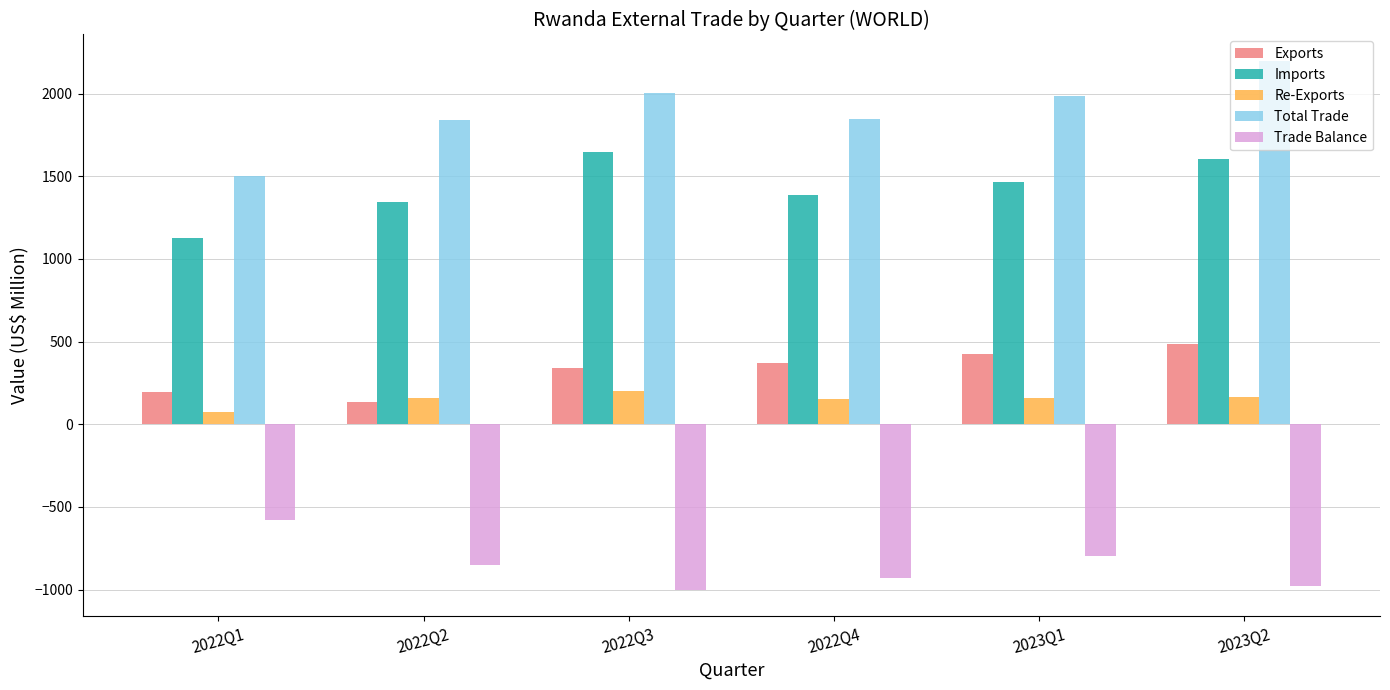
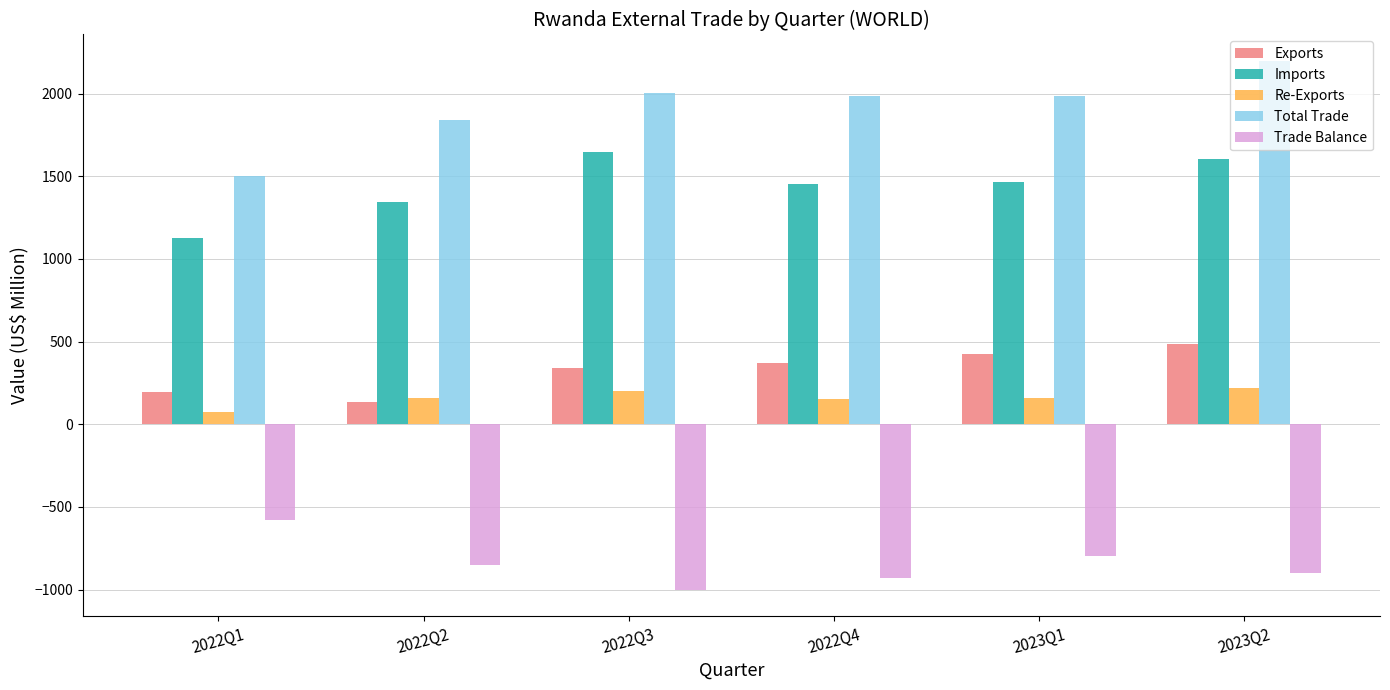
  {
    "Exports": {
      "2022Q1": 200,
      "2022Q2": 130,
      "2022Q3": 340,
      "2022Q4": 370,
      "2023Q1": 420,
      "2023Q2": 480
    },
    "Imports": {
      "2022Q1": 1130,
      "2022Q2": 1350,
      "2022Q3": 1650,
-     "2022Q4": 1390,
+     "2022Q4": 1460,
      "2023Q1": 1470,
      "2023Q2": 1610
    },
    "Re-Exports": {
      "2022Q1": 70,
      "2022Q2": 160,
      "2022Q3": 200,
      "2022Q4": 150,
      "2023Q1": 160,
-     "2023Q2": 160
+     "2023Q2": 220
    },
    "Total Trade": {
      "2022Q1": 1500,
      "2022Q2": 1840,
      "2022Q3": 2010,
-     "2022Q4": 1840,
+     "2022Q4": 1980,
      "2023Q1": 1980
    },
    "Trade Balance": {
      "2022Q1": -580,
      "2022Q2": -850,
      "2022Q3": -1000,
      "2022Q4": -930,
      "2023Q1": -800,
-     "2023Q2": -980
+     "2023Q2": -900
    }
  }
